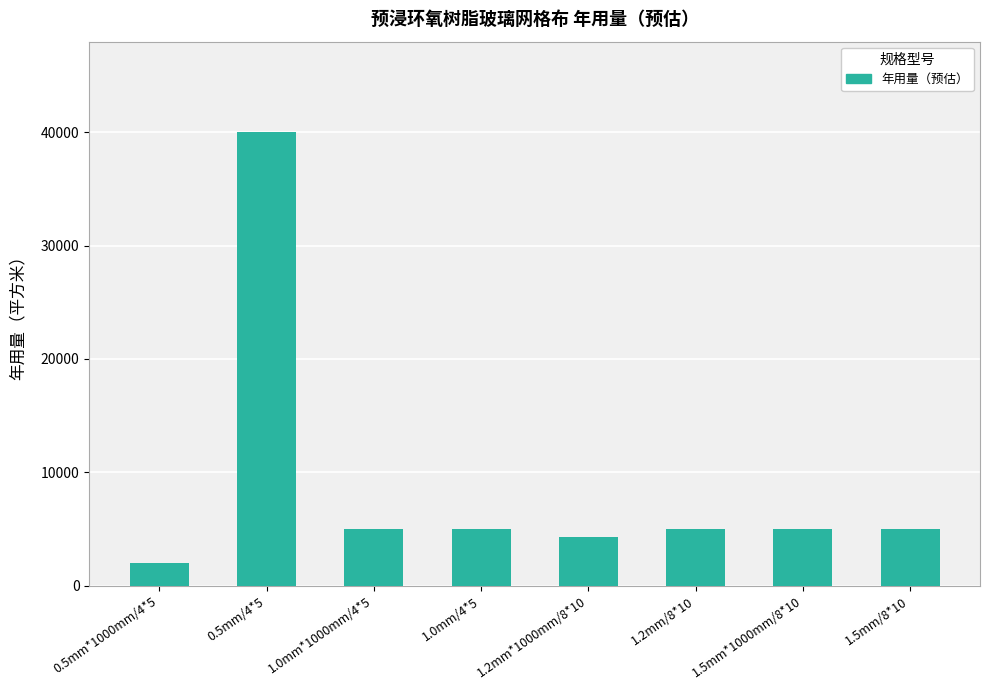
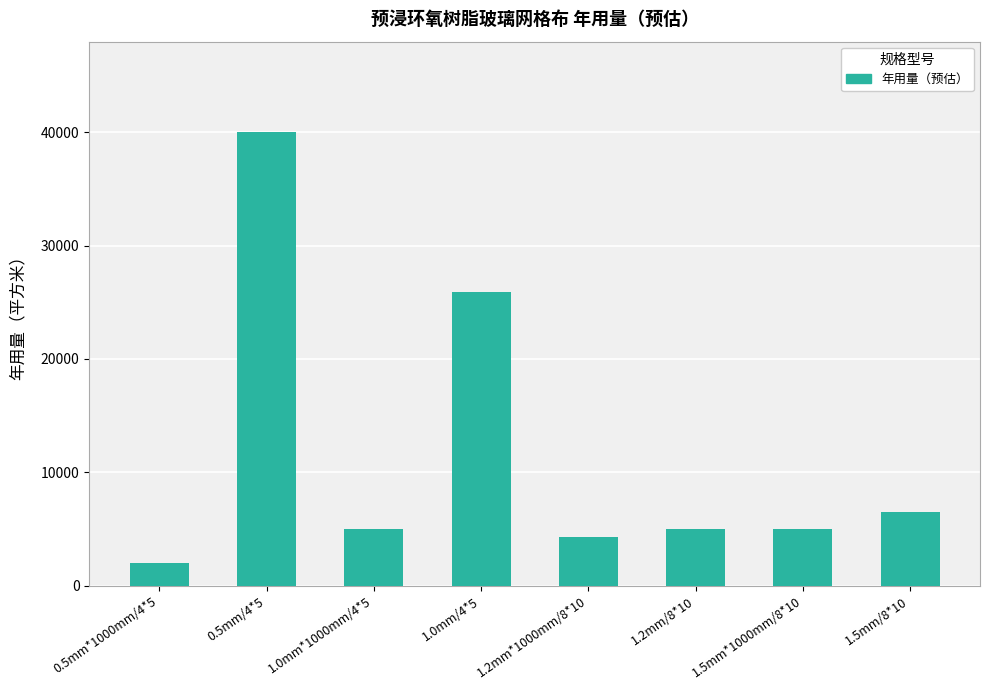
  {
    "0.5mm*1000mm/4*5": 2000,
    "0.5mm/4*5": 40000,
    "1.0mm*1000mm/4*5": 5000,
-   "1.0mm/4*5": 5000,
+   "1.0mm/4*5": 25900,
    "1.2mm*1000mm/8*10": 4300,
    "1.2mm/8*10": 5000,
    "1.5mm*1000mm/8*10": 5000,
-   "1.5mm/8*10": 5000
+   "1.5mm/8*10": 6500
  }
